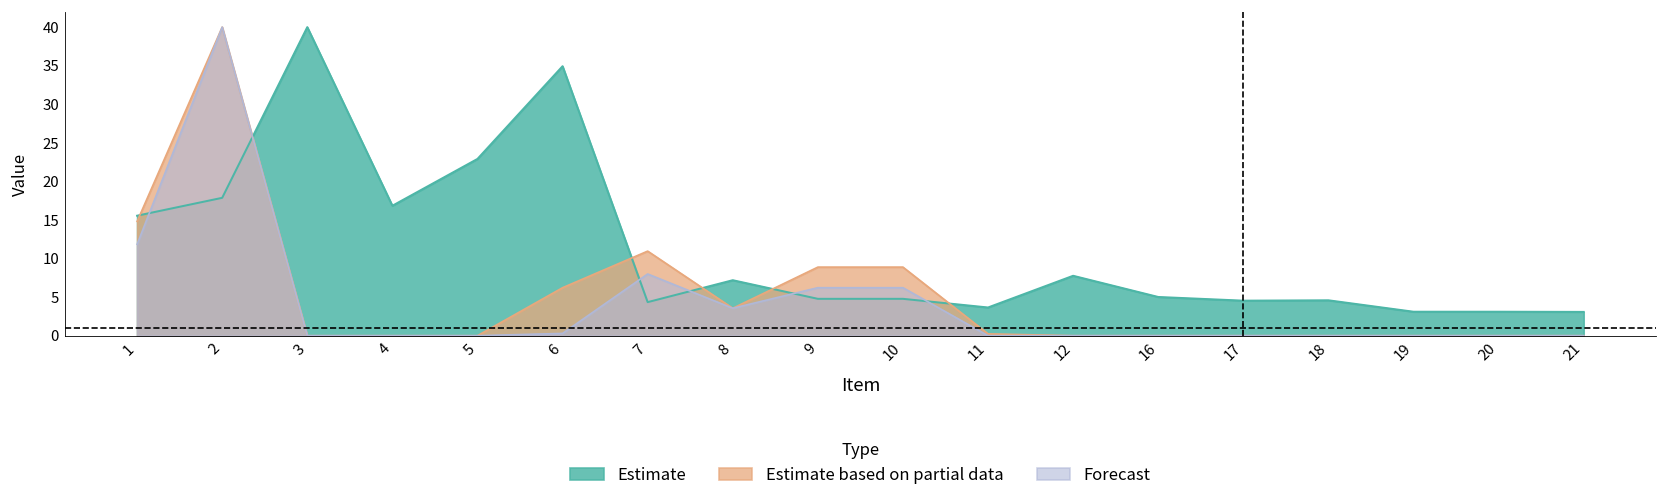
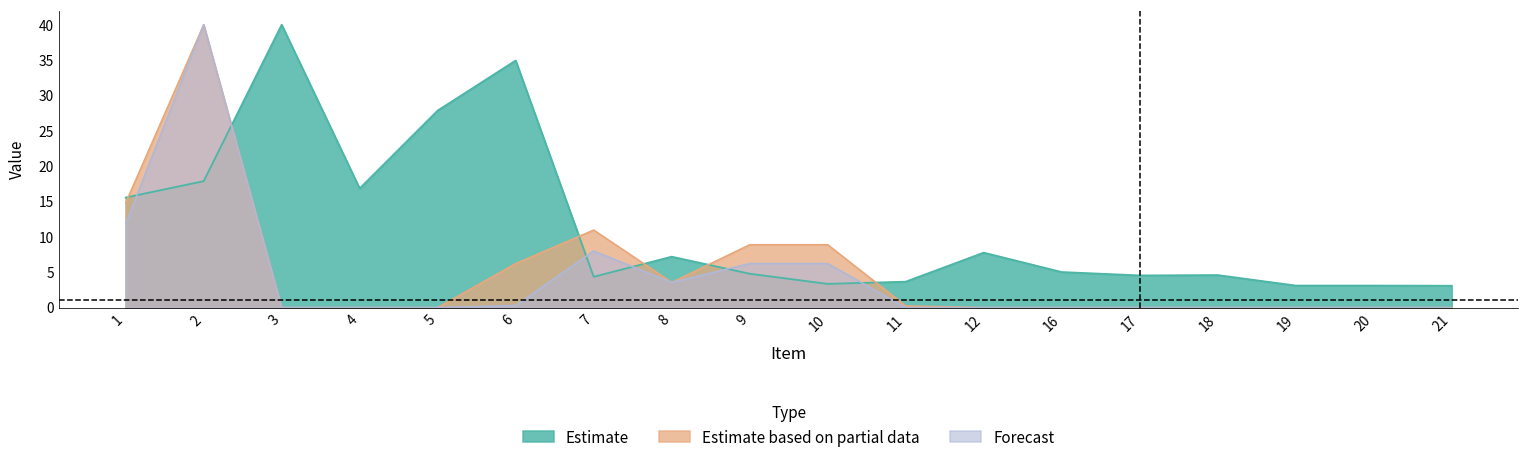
  {
    "Estimate": {
      "1": 16,
      "2": 18,
      "3": 40,
      "4": 17,
-     "5": 23,
+     "5": 28,
      "6": 35,
      "7": 4,
      "8": 7,
      "9": 5,
-     "10": 5,
+     "10": 3,
      "11": 4,
      "12": 8,
      "16": 5,
      "17": 5,
      "18": 5,
      "19": 3,
      "20": 3,
      "21": 3
    },
    "Estimate based on partial data": {
      "1": 15,
      "6": 6,
      "7": 11,
      "9": 9,
      "10": 9
    },
    "Forecast": {
      "1": 12,
      "6": 0,
      "7": 8,
      "9": 6,
      "10": 6
    }
  }
